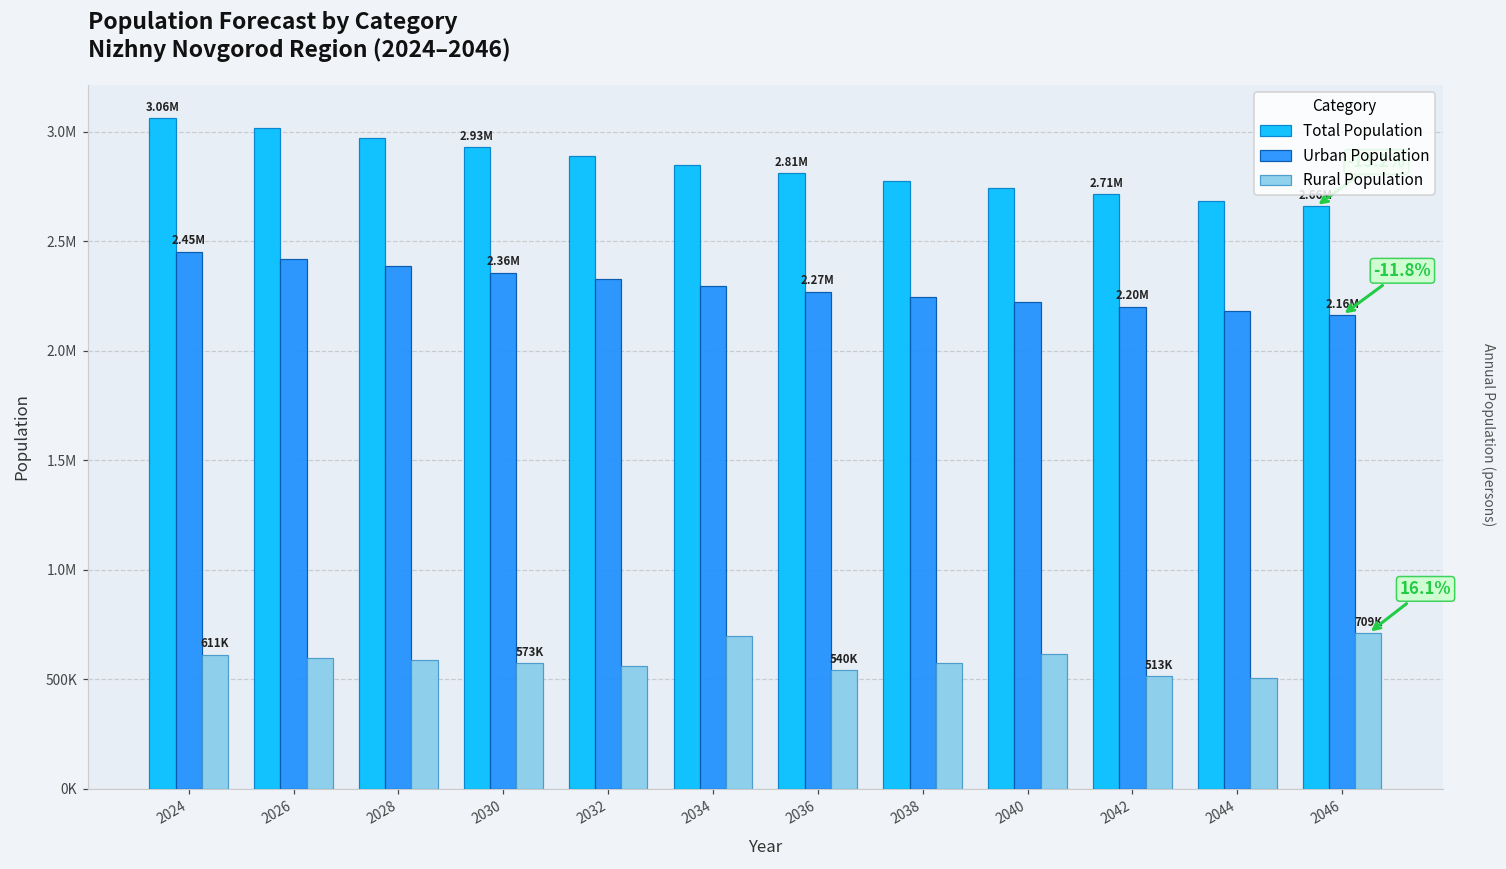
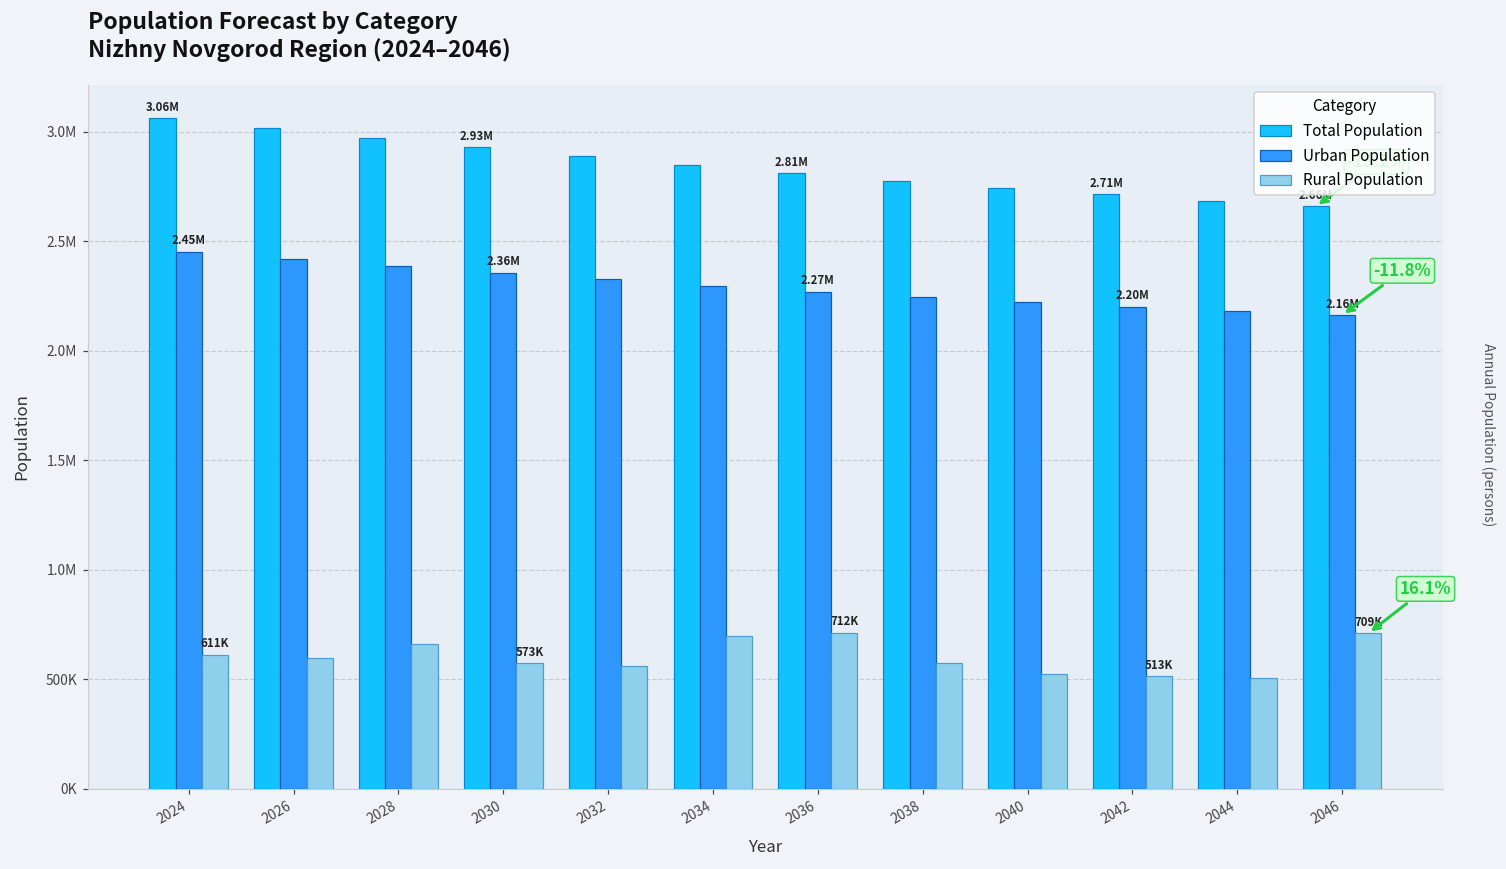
  {
    "Rural Population": {
      "2024": "611K",
-     "2028": "590000",
+     "2028": "660000",
      "2030": "573K",
-     "2036": "540K",
-     "2040": "610000",
+     "2036": "712K",
+     "2040": "520000",
      "2042": "513K"
    }
  }
